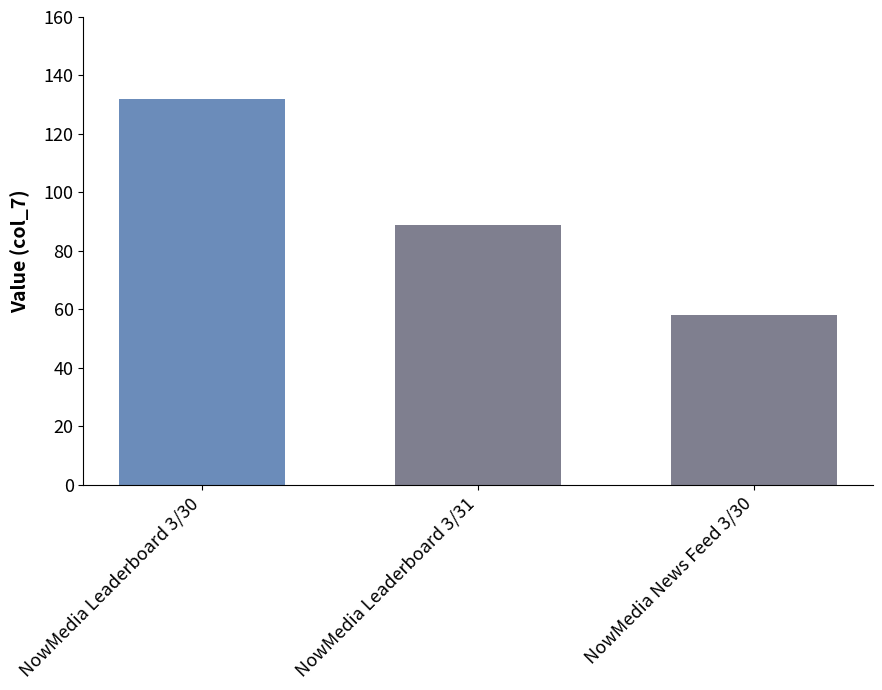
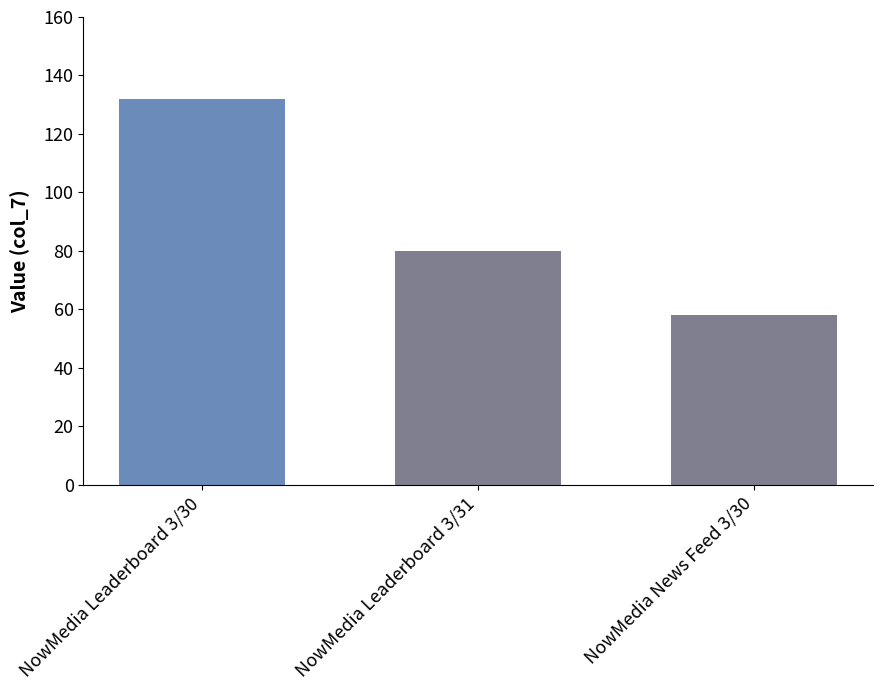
  {
    "NowMedia Leaderboard 3/30": 132,
-   "NowMedia Leaderboard 3/31": 89,
+   "NowMedia Leaderboard 3/31": 80,
    "NowMedia News Feed 3/30": 58
  }
